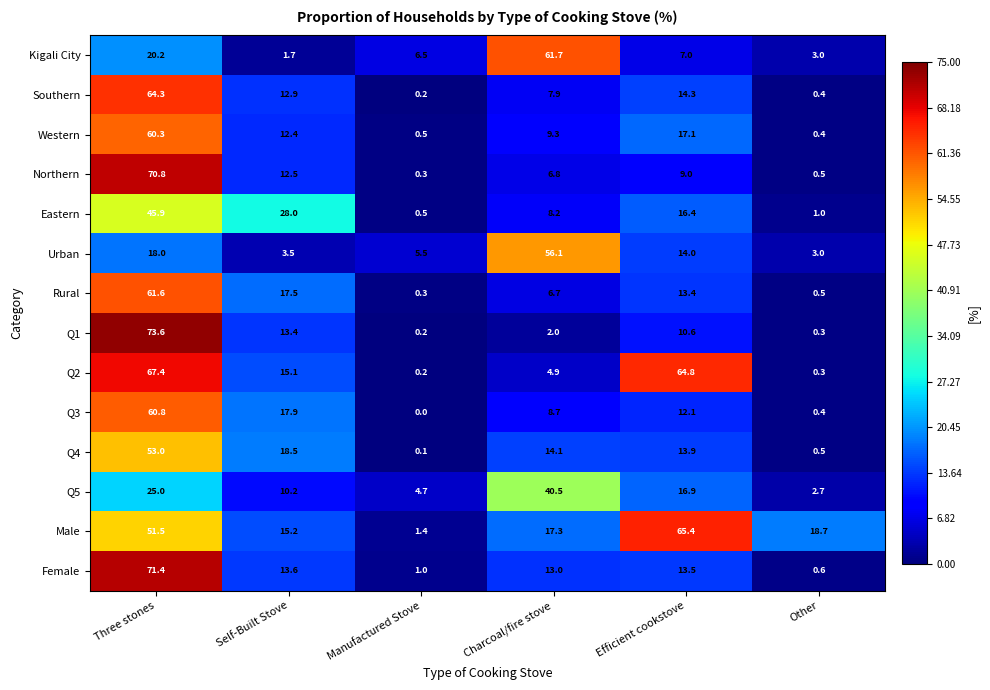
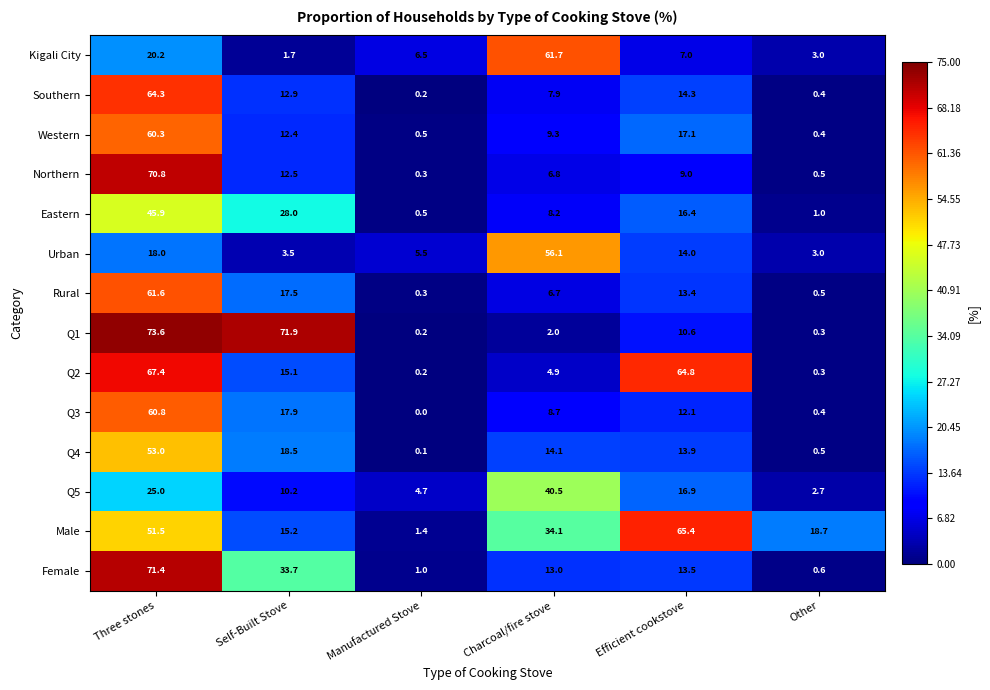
  {
    "Kigali City": {
      "Three stones": 20.2,
      "Self-Built Stove": 1.7,
      "Manufactured Stove": 6.5,
      "Charcoal/fire stove": 61.7,
      "Efficient cookstove": 7.0,
      "Other": 3.0
    },
    "Southern": {
      "Three stones": 64.3,
      "Self-Built Stove": 12.9,
      "Manufactured Stove": 0.2,
      "Charcoal/fire stove": 7.9,
      "Efficient cookstove": 14.3,
      "Other": 0.4
    },
    "Western": {
      "Three stones": 60.3,
      "Self-Built Stove": 12.4,
      "Manufactured Stove": 0.5,
      "Charcoal/fire stove": 9.3,
      "Efficient cookstove": 17.1,
      "Other": 0.4
    },
    "Northern": {
      "Three stones": 70.8,
      "Self-Built Stove": 12.5,
      "Manufactured Stove": 0.3,
      "Charcoal/fire stove": 6.8,
      "Efficient cookstove": 9.0,
      "Other": 0.5
    },
    "Eastern": {
      "Three stones": 45.9,
      "Self-Built Stove": 28.0,
      "Manufactured Stove": 0.5,
      "Charcoal/fire stove": 8.2,
      "Efficient cookstove": 16.4,
      "Other": 1.0
    },
    "Urban": {
      "Three stones": 18.0,
      "Self-Built Stove": 3.5,
      "Manufactured Stove": 5.5,
      "Charcoal/fire stove": 56.1,
      "Efficient cookstove": 14.0,
      "Other": 3.0
    },
    "Rural": {
      "Three stones": 61.6,
      "Self-Built Stove": 17.5,
      "Manufactured Stove": 0.3,
      "Charcoal/fire stove": 6.7,
      "Efficient cookstove": 13.4,
      "Other": 0.5
    },
    "Q1": {
      "Three stones": 73.6,
-     "Self-Built Stove": 13.4,
+     "Self-Built Stove": 71.9,
      "Manufactured Stove": 0.2,
      "Charcoal/fire stove": 2.0,
      "Efficient cookstove": 10.6,
      "Other": 0.3
    },
    "Q2": {
      "Three stones": 67.4,
      "Self-Built Stove": 15.1,
      "Manufactured Stove": 0.2,
      "Charcoal/fire stove": 4.9,
      "Efficient cookstove": 64.8,
      "Other": 0.3
    },
    "Q3": {
      "Three stones": 60.8,
      "Self-Built Stove": 17.9,
      "Manufactured Stove": 0.0,
      "Charcoal/fire stove": 8.7,
      "Efficient cookstove": 12.1,
      "Other": 0.4
    },
    "Q4": {
      "Three stones": 53.0,
      "Self-Built Stove": 18.5,
      "Manufactured Stove": 0.1,
      "Charcoal/fire stove": 14.1,
      "Efficient cookstove": 13.9,
      "Other": 0.5
    },
    "Q5": {
      "Three stones": 25.0,
      "Self-Built Stove": 10.2,
      "Manufactured Stove": 4.7,
      "Charcoal/fire stove": 40.5,
      "Efficient cookstove": 16.9,
      "Other": 2.7
    },
    "Male": {
      "Three stones": 51.5,
      "Self-Built Stove": 15.2,
      "Manufactured Stove": 1.4,
-     "Charcoal/fire stove": 17.3,
+     "Charcoal/fire stove": 34.1,
      "Efficient cookstove": 65.4,
      "Other": 18.7
    },
    "Female": {
      "Three stones": 71.4,
-     "Self-Built Stove": 13.6,
+     "Self-Built Stove": 33.7,
      "Manufactured Stove": 1.0,
      "Charcoal/fire stove": 13.0,
      "Efficient cookstove": 13.5,
      "Other": 0.6
    }
  }
